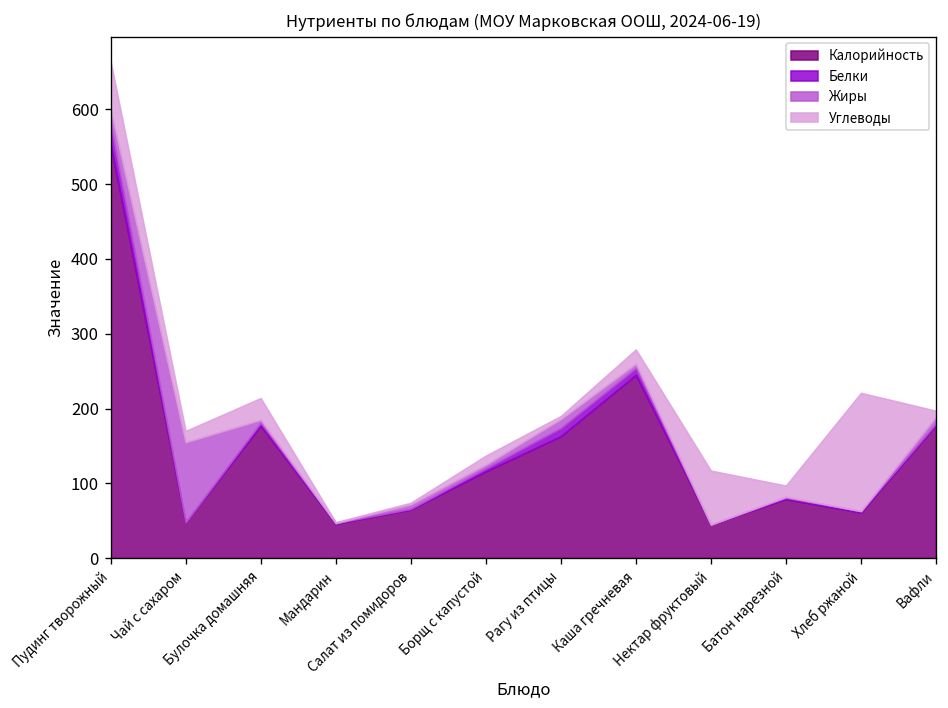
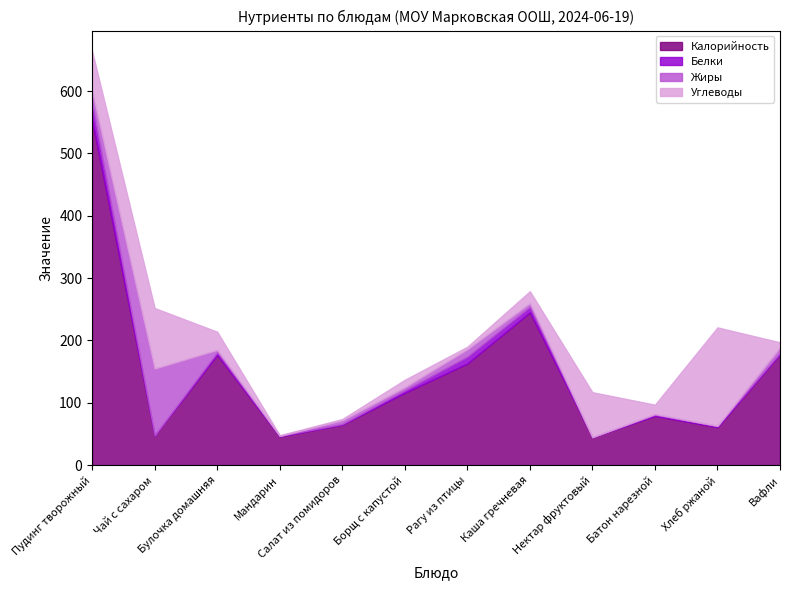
  {
    "Калорийность": {
      "Пудинг творожный": 550,
      "Рагу из птицы": 160,
      "Каша гречневая": 250
    },
    "Белки": {
      "Пудинг творожный": 30,
      "Рагу из птицы": 10,
      "Каша гречневая": 10
    },
    "Жиры": {
      "Пудинг творожный": 20,
      "Чай с сахаром": 110,
      "Борщ с капустой": 10,
      "Каша гречневая": 10,
      "Вафли": 10
    },
    "Углеводы": {
      "Пудинг творожный": 60,
-     "Чай с сахаром": 20,
+     "Чай с сахаром": 100,
      "Булочка домашняя": 30,
      "Борщ с капустой": 10,
      "Каша гречневая": 20,
      "Нектар фруктовый": 70,
      "Батон нарезной": 20,
      "Хлеб ржаной": 160,
      "Вафли": 10
    }
  }
